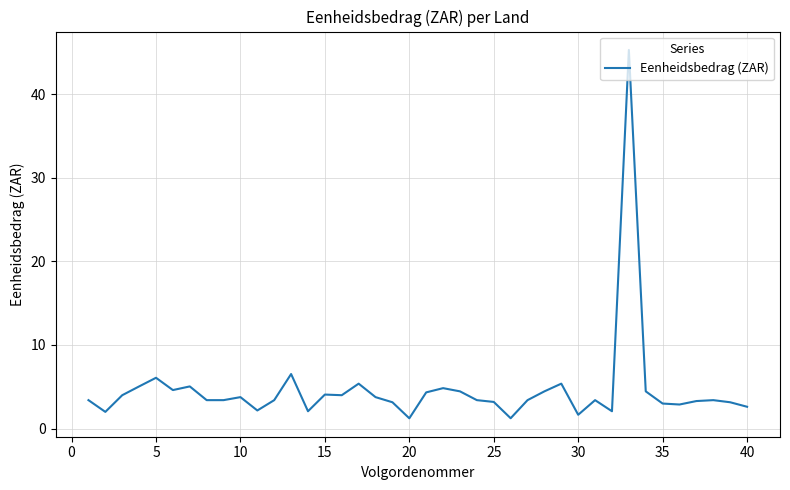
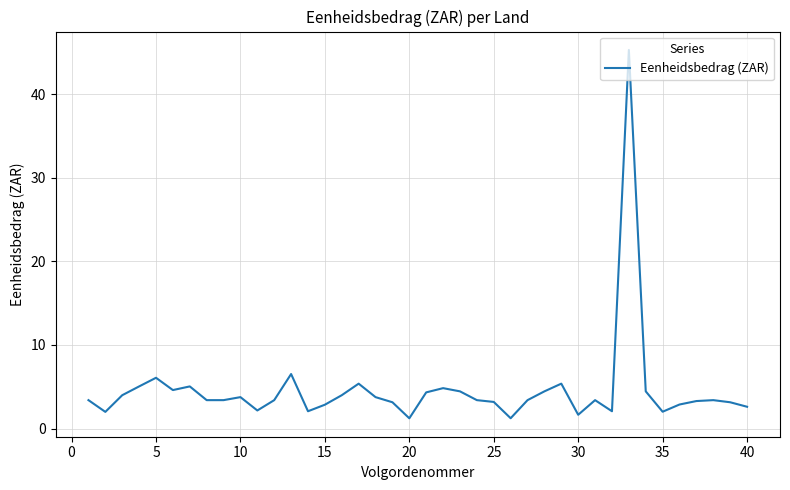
  {
    "5": 6,
    "10": 4,
-   "15": 4,
+   "15": 3,
    "20": 1,
    "25": 3,
    "30": 2,
-   "35": 3,
+   "35": 2,
    "40": 3
  }
